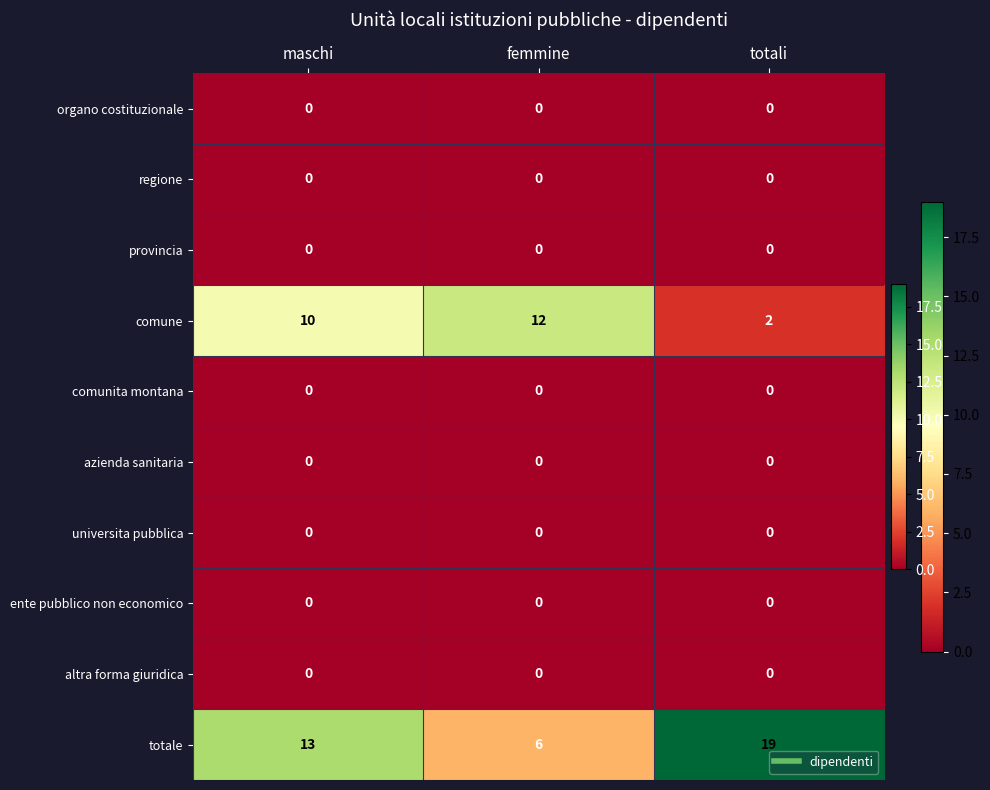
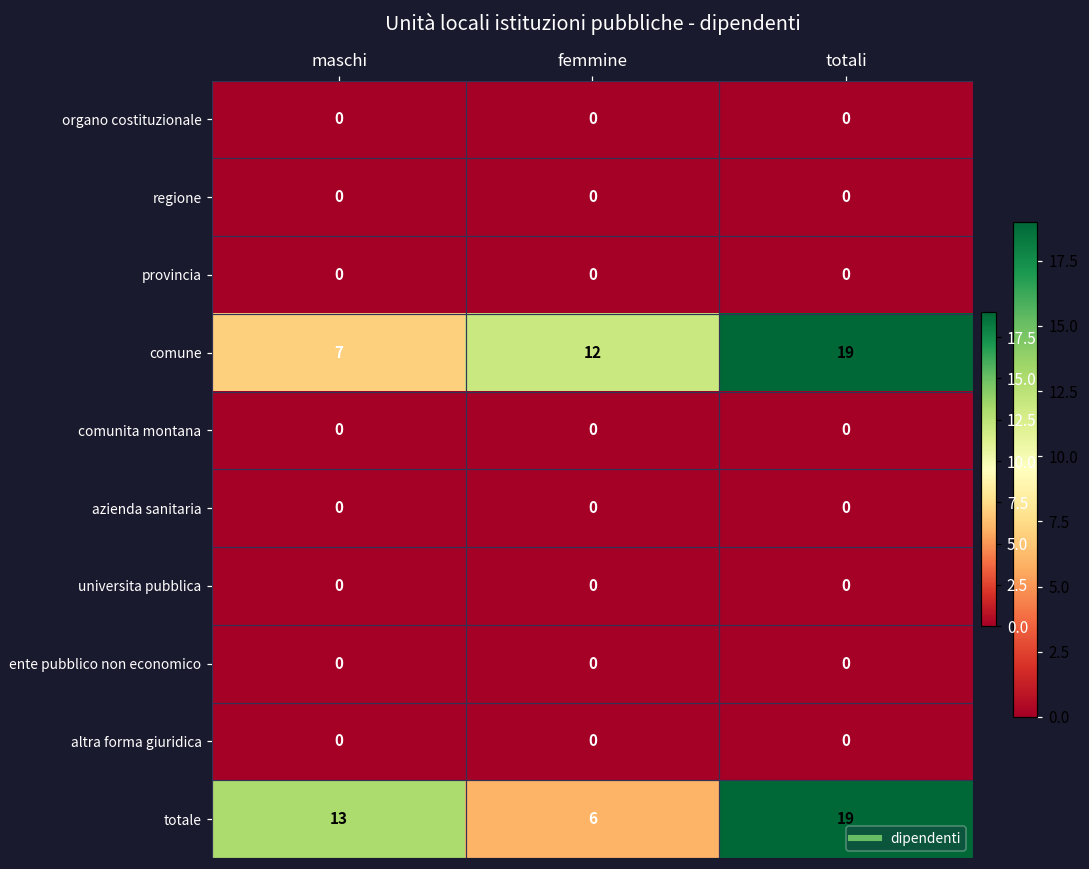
  {
    "organo costituzionale": {
      "maschi": 0,
      "femmine": 0,
      "totali": 0
    },
    "regione": {
      "maschi": 0,
      "femmine": 0,
      "totali": 0
    },
    "provincia": {
      "maschi": 0,
      "femmine": 0,
      "totali": 0
    },
    "comune": {
-     "maschi": 10,
+     "maschi": 7,
      "femmine": 12,
-     "totali": 2
+     "totali": 19
    },
    "comunita montana": {
      "maschi": 0,
      "femmine": 0,
      "totali": 0
    },
    "azienda sanitaria": {
      "maschi": 0,
      "femmine": 0,
      "totali": 0
    },
    "universita pubblica": {
      "maschi": 0,
      "femmine": 0,
      "totali": 0
    },
    "ente pubblico non economico": {
      "maschi": 0,
      "femmine": 0,
      "totali": 0
    },
    "altra forma giuridica": {
      "maschi": 0,
      "femmine": 0,
      "totali": 0
    },
    "totale": {
      "maschi": 13,
      "femmine": 6
    }
  }
